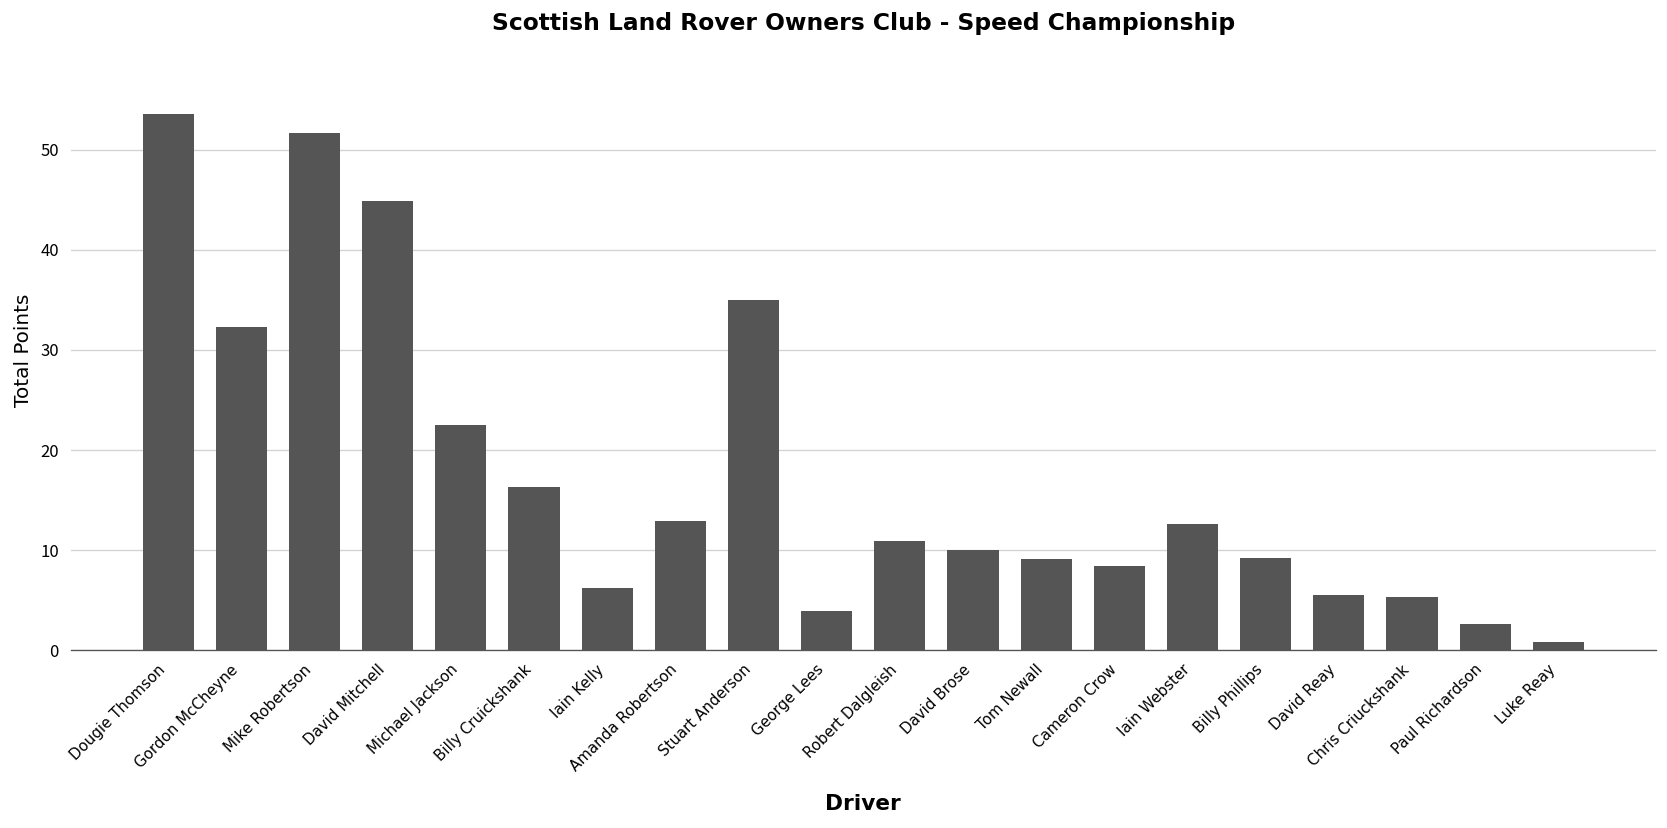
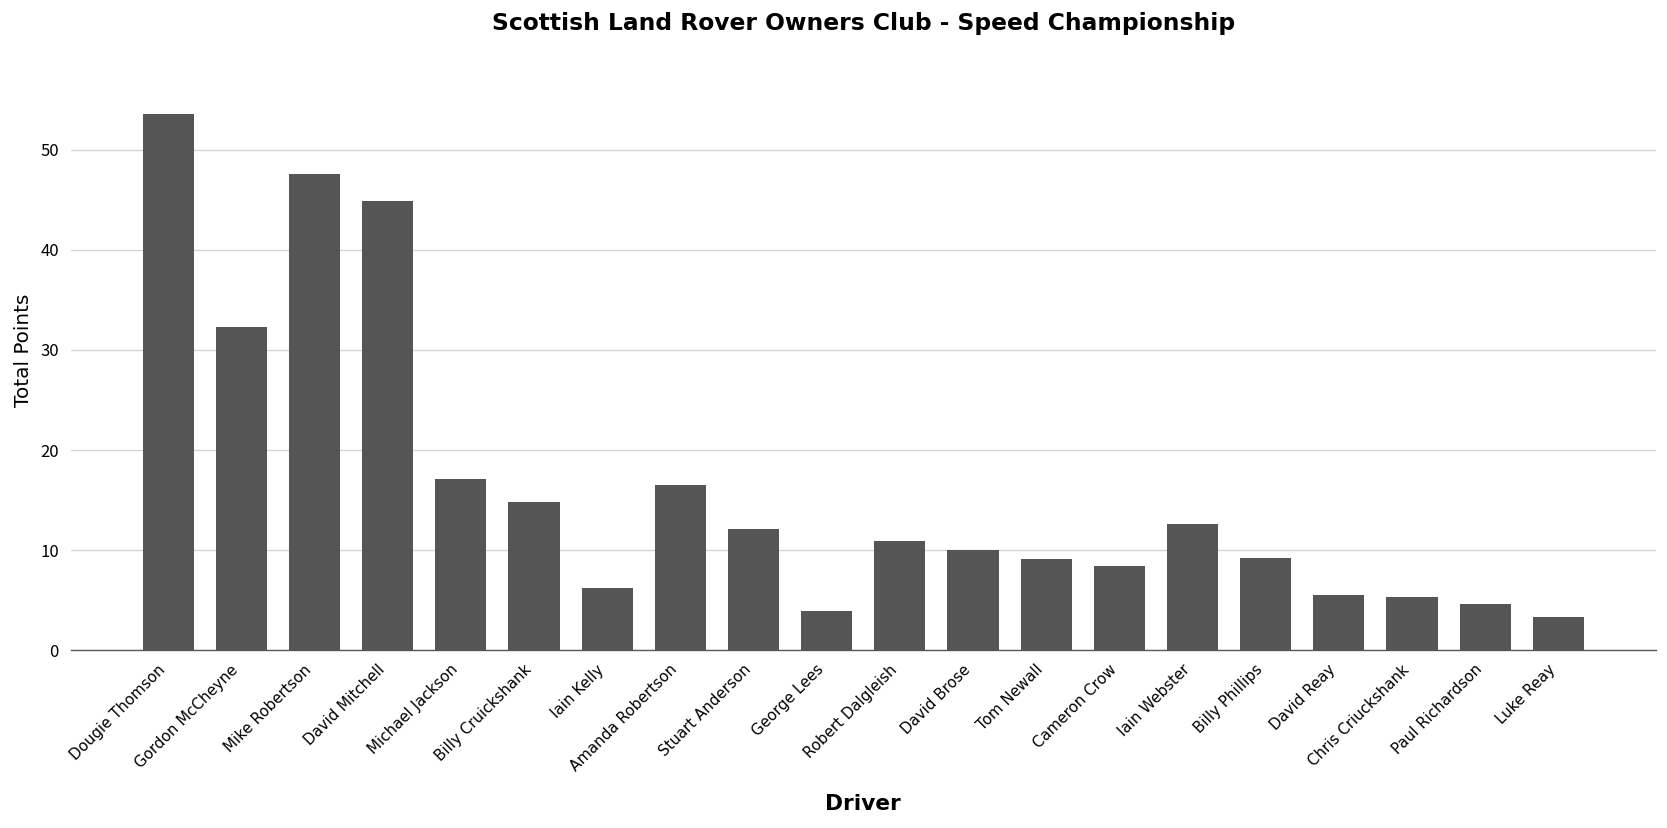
  {
    "Dougie Thomson": 54,
    "Gordon McCheyne": 32,
-   "Mike Robertson": 52,
+   "Mike Robertson": 48,
    "David Mitchell": 45,
-   "Michael Jackson": 23,
-   "Billy Cruickshank": 16,
+   "Michael Jackson": 17,
+   "Billy Cruickshank": 15,
    "Iain Kelly": 6,
-   "Amanda Robertson": 13,
-   "Stuart Anderson": 35,
+   "Amanda Robertson": 16,
+   "Stuart Anderson": 12,
    "George Lees": 4,
    "Robert Dalgleish": 11,
    "David Brose": 10,
    "Tom Newall": 9,
    "Cameron Crow": 8,
    "Iain Webster": 13,
    "Billy Phillips": 9,
    "David Reay": 6,
    "Chris Criuckshank": 5,
-   "Paul Richardson": 3,
-   "Luke Reay": 1
+   "Paul Richardson": 5,
+   "Luke Reay": 3
  }
